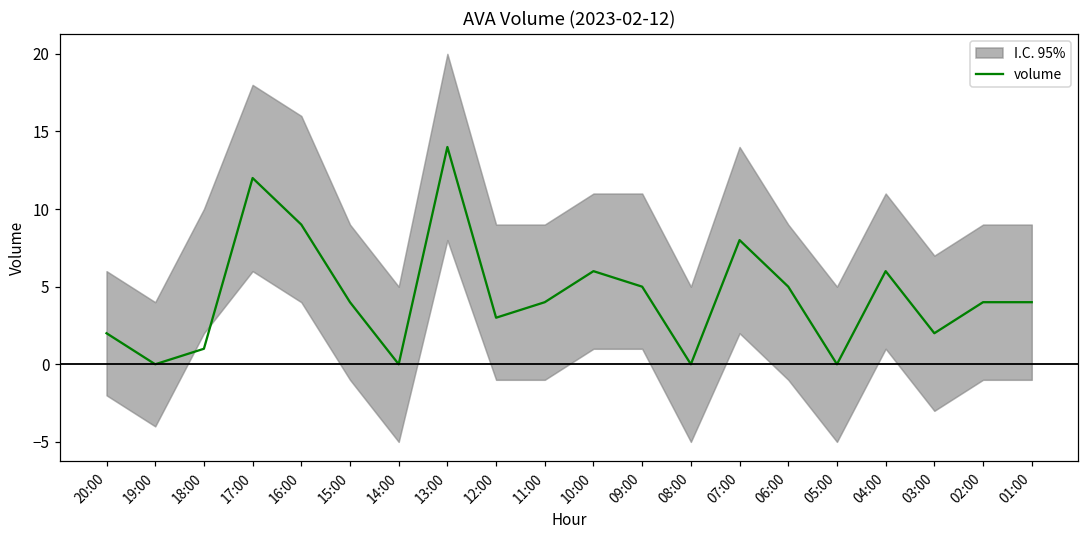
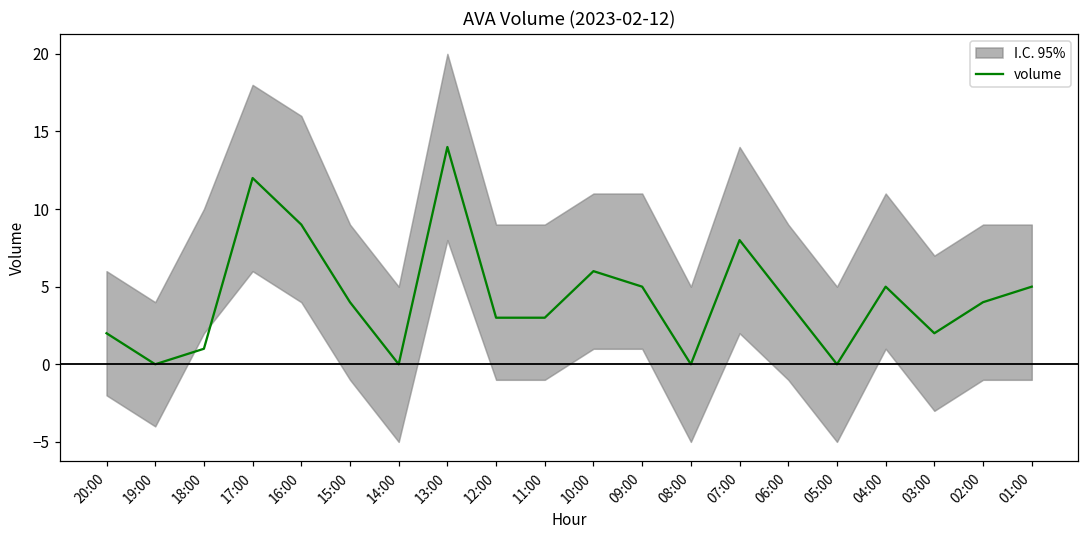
  {
    "volume": {
      "20:00": 2,
      "19:00": 0,
      "18:00": 1,
      "17:00": 12,
      "16:00": 9,
      "15:00": 4,
      "14:00": 0,
      "13:00": 14,
      "12:00": 3,
-     "11:00": 4,
+     "11:00": 3,
      "10:00": 6,
      "09:00": 5,
      "08:00": 0,
      "07:00": 8,
-     "06:00": 5,
+     "06:00": 4,
      "05:00": 0,
-     "04:00": 6,
+     "04:00": 5,
      "03:00": 2,
      "02:00": 4,
-     "01:00": 4
+     "01:00": 5
    }
  }
